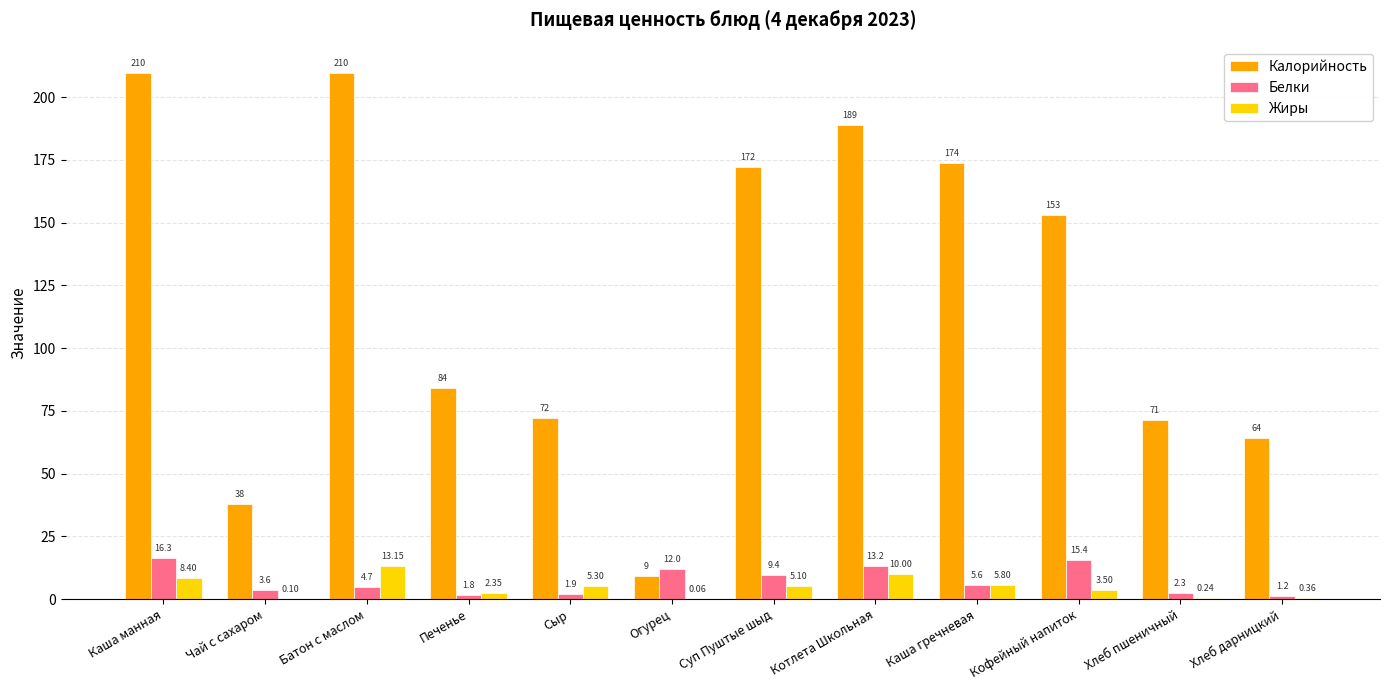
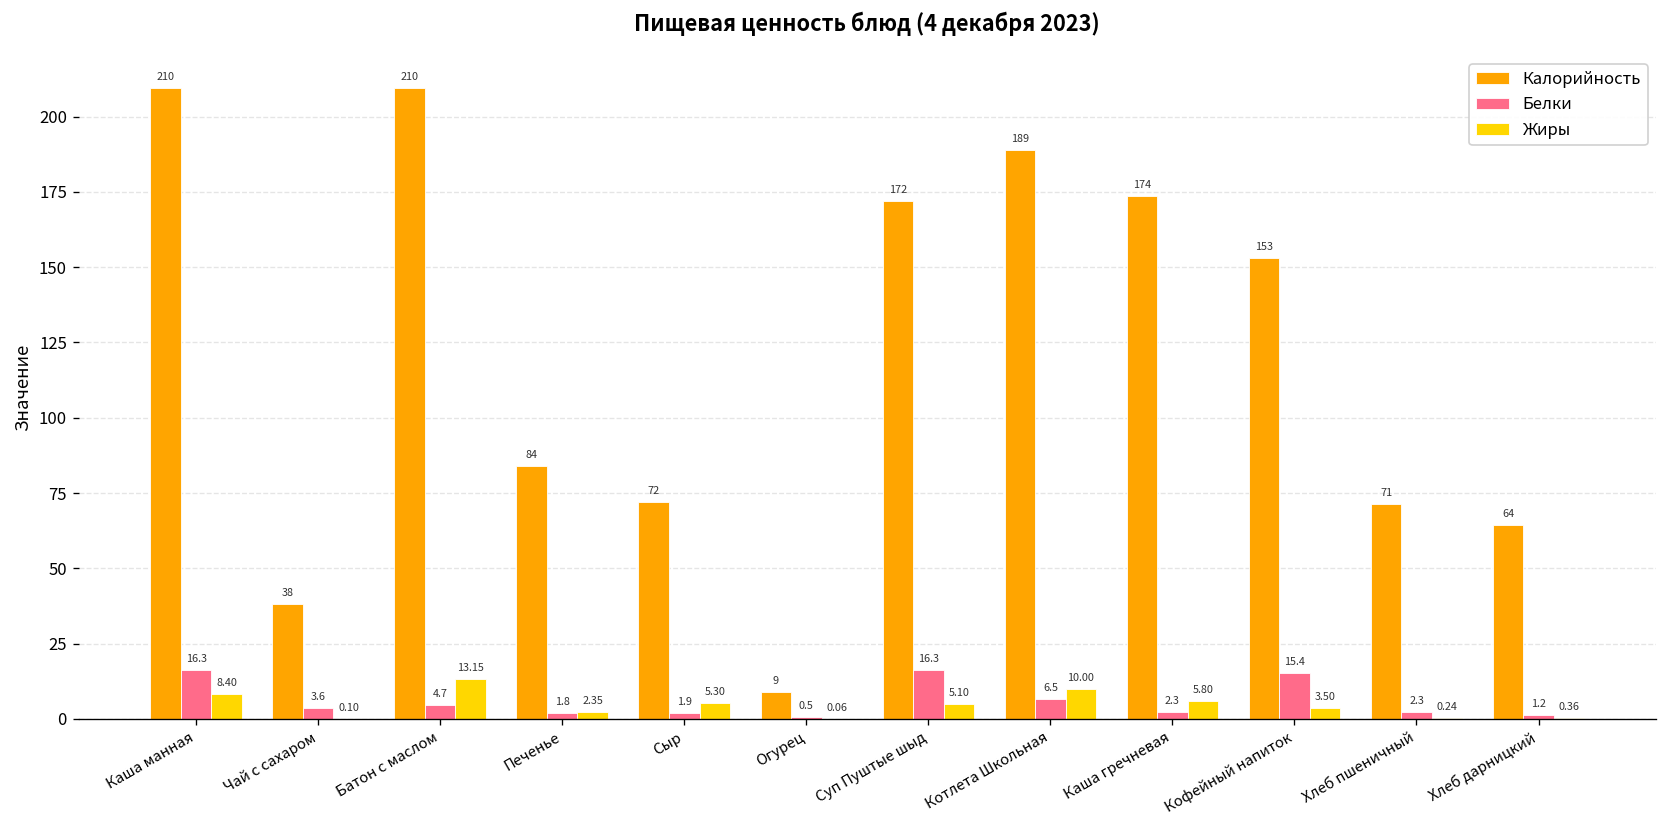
  {
    "Белки": {
      "Каша манная": 16.3,
      "Чай с сахаром": 3.6,
      "Батон с маслом": 4.7,
      "Печенье": 1.8,
      "Сыр": 1.9,
-     "Огурец": 12.0,
-     "Суп Пуштые шыд": 9.4,
-     "Котлета Школьная": 13.2,
-     "Каша гречневая": 5.6,
+     "Огурец": 0.5,
+     "Суп Пуштые шыд": 16.3,
+     "Котлета Школьная": 6.5,
+     "Каша гречневая": 2.3,
      "Кофейный напиток": 15.4,
      "Хлеб пшеничный": 2.3,
      "Хлеб дарницкий": 1.2
    }
  }
